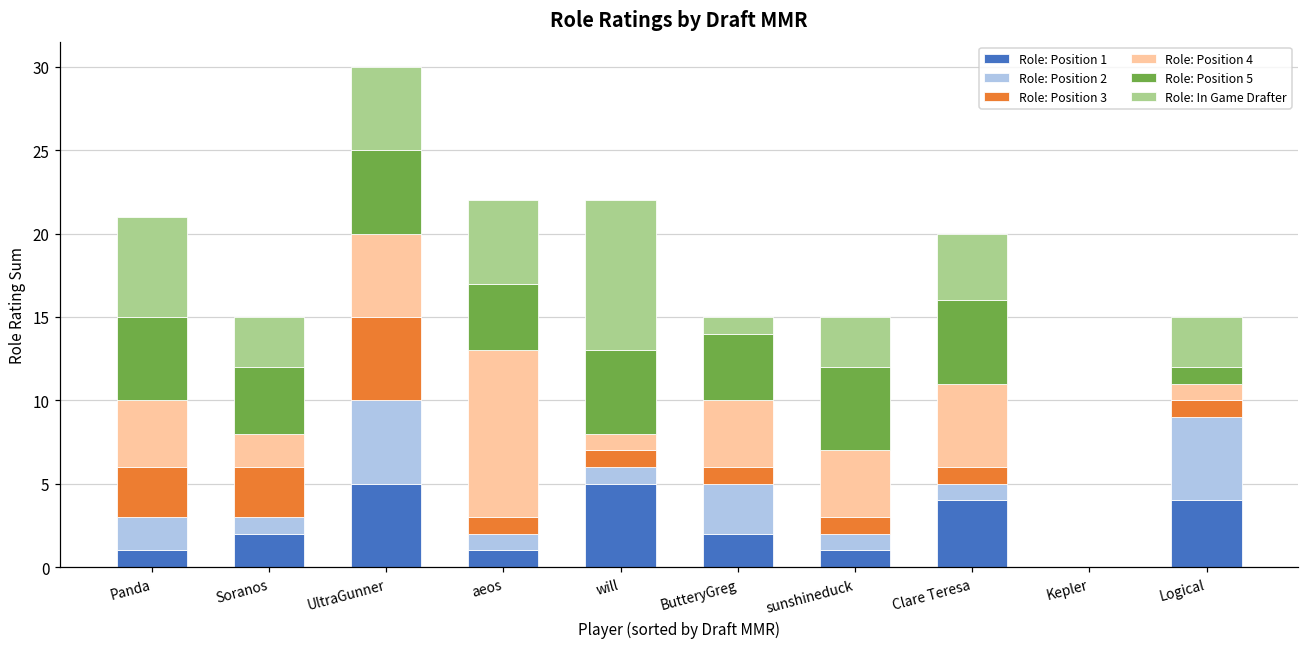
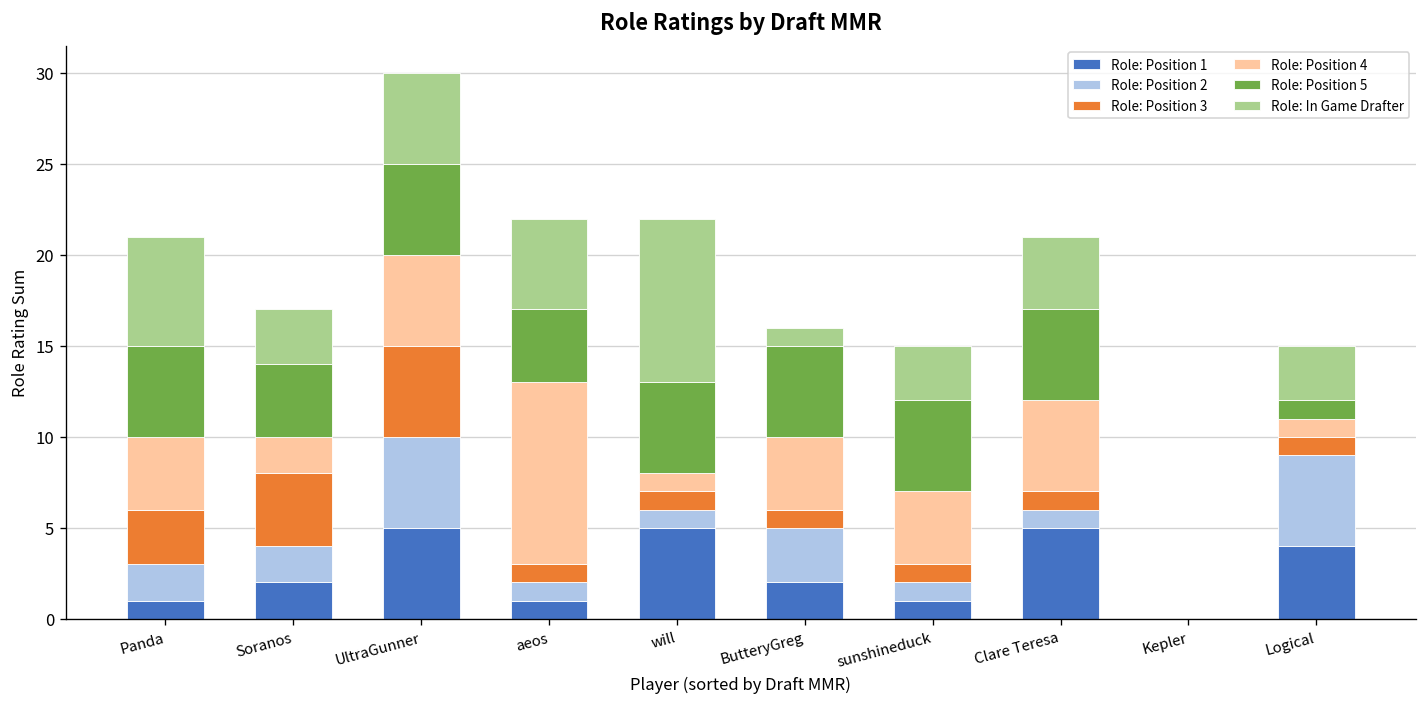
  {
    "Role: Position 1": {
      "Panda": 1,
      "Soranos": 2,
      "UltraGunner": 5,
      "aeos": 1,
      "will": 5,
      "ButteryGreg": 2,
      "sunshineduck": 1,
-     "Clare Teresa": 4,
+     "Clare Teresa": 5,
      "Kepler": 0,
      "Logical": 4
    },
    "Role: Position 2": {
-     "Soranos": 1
+     "Soranos": 2
    },
    "Role: Position 3": {
      "Panda": 3,
-     "Soranos": 3,
+     "Soranos": 4,
      "UltraGunner": 5,
      "aeos": 1,
      "will": 1,
      "ButteryGreg": 1,
      "sunshineduck": 1,
      "Clare Teresa": 1,
      "Kepler": 0,
      "Logical": 1
    },
    "Role: Position 4": {
      "Panda": 4,
      "Soranos": 2,
      "UltraGunner": 5,
      "aeos": 10,
      "will": 1,
      "ButteryGreg": 4,
      "sunshineduck": 4,
      "Clare Teresa": 5,
      "Kepler": 0,
      "Logical": 1
    },
    "Role: Position 5": {
      "Panda": 5,
      "Soranos": 4,
      "UltraGunner": 5,
      "aeos": 4,
      "will": 5,
-     "ButteryGreg": 4,
+     "ButteryGreg": 5,
      "sunshineduck": 5,
      "Clare Teresa": 5,
      "Kepler": 0,
      "Logical": 1
    },
    "Role: In Game Drafter": {
      "Panda": 6,
      "Soranos": 3,
      "UltraGunner": 5,
      "aeos": 5,
      "will": 9,
      "ButteryGreg": 1,
      "sunshineduck": 3,
      "Clare Teresa": 4,
      "Kepler": 0,
      "Logical": 3
    }
  }
